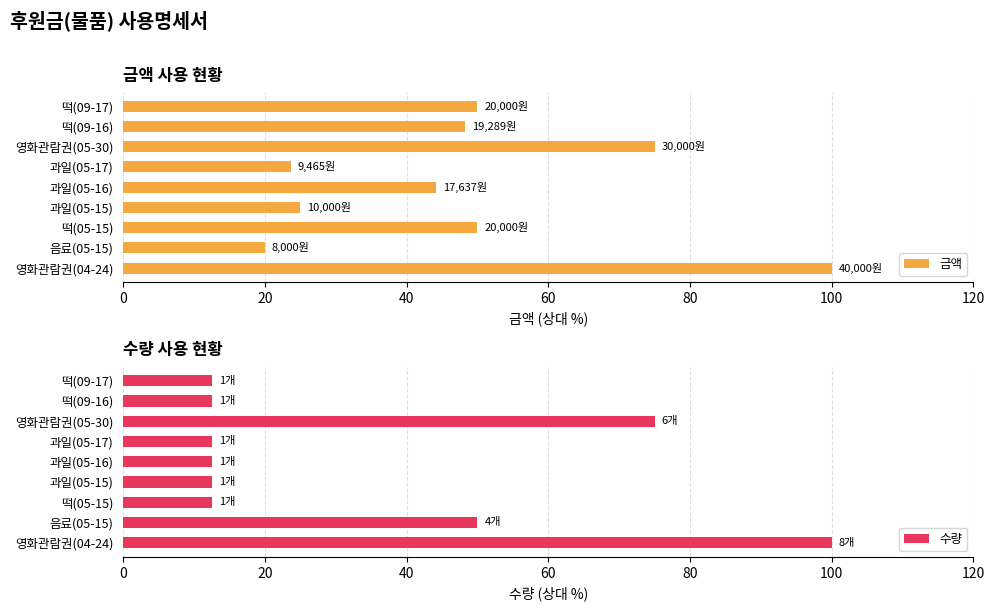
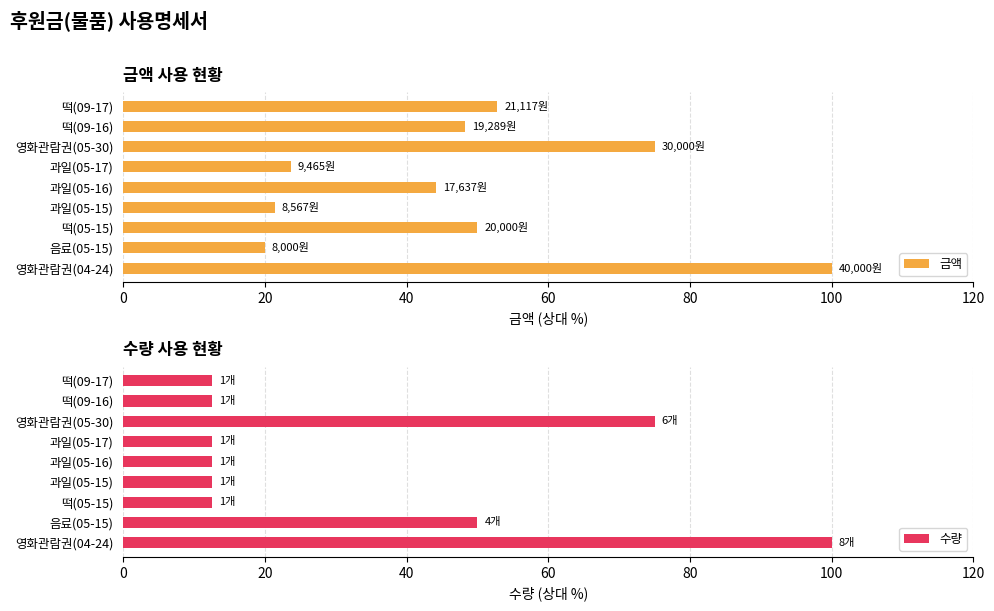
  {
    "금액 사용 현황": {
-     "떡(09-17)": "20,000원",
-     "과일(05-15)": "10,000원"
+     "떡(09-17)": "21,117원",
+     "과일(05-15)": "8,567원"
    }
  }
